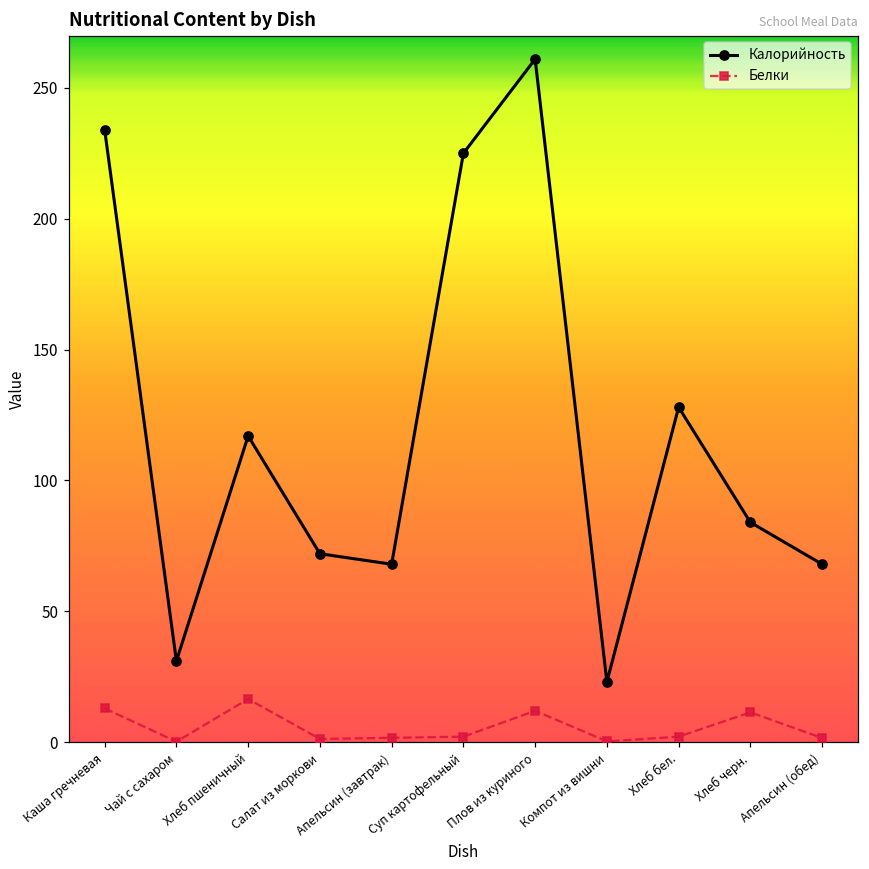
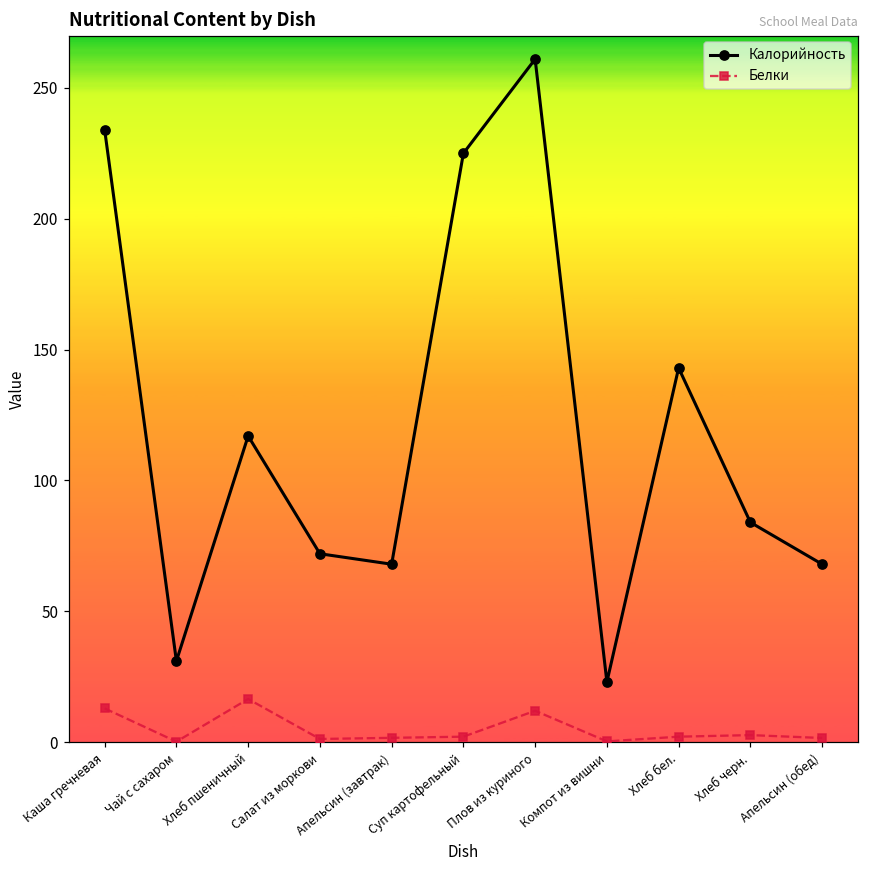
  {
    "Калорийность": {
      "Каша гречневая": 234,
      "Чай с сахаром": 31,
      "Хлеб пшеничный": 117,
      "Салат из моркови": 72,
      "Апельсин (завтрак)": 68,
      "Суп картофельный": 225,
      "Плов из куриного": 261,
      "Компот из вишни": 23,
-     "Хлеб бел.": 128,
+     "Хлеб бел.": 143,
      "Хлеб черн.": 84,
      "Апельсин (обед)": 68
    },
    "Белки": {
      "Каша гречневая": 13,
      "Чай с сахаром": 0,
      "Хлеб пшеничный": 17,
      "Салат из моркови": 1,
      "Апельсин (завтрак)": 2,
      "Суп картофельный": 2,
      "Плов из куриного": 12,
      "Компот из вишни": 0,
      "Хлеб бел.": 2,
-     "Хлеб черн.": 11,
+     "Хлеб черн.": 3,
      "Апельсин (обед)": 2
    }
  }
